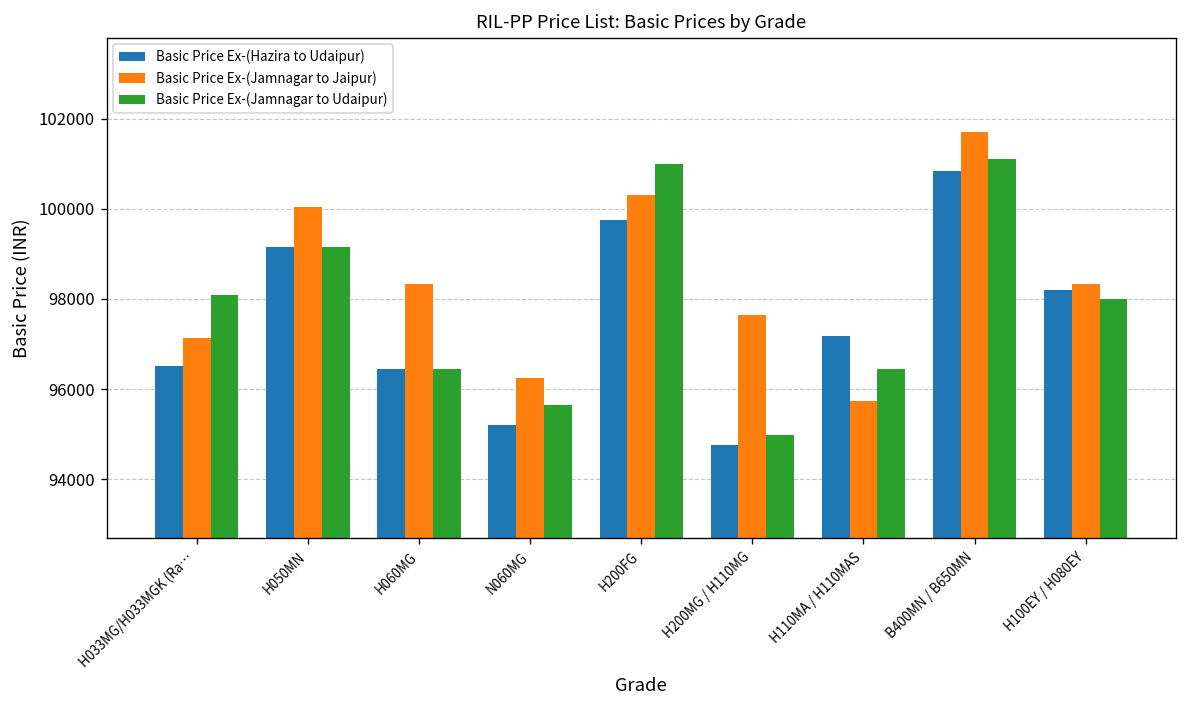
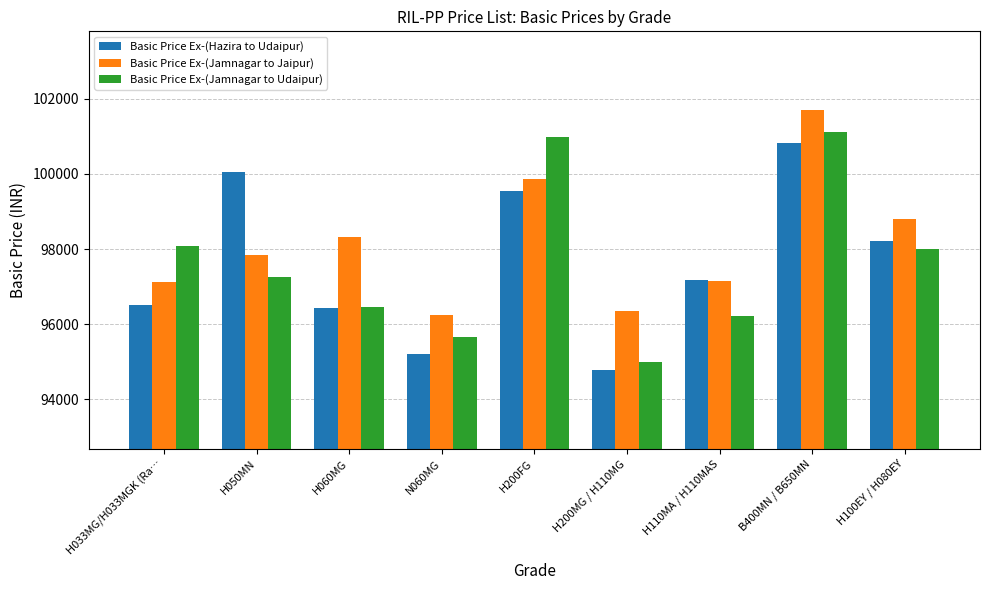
  {
    "Basic Price Ex-(Hazira to Udaipur)": {
      "H033MG/H033MGK (Ra…": 96500,
-     "H050MN": 99200,
+     "H050MN": 100100,
      "H060MG": 96400,
      "N060MG": 95200,
-     "H200FG": 99800,
+     "H200FG": 99500,
      "H200MG / H110MG": 94800,
      "H110MA / H110MAS": 97200,
      "B400MN / B650MN": 100800,
      "H100EY / H080EY": 98200
    },
    "Basic Price Ex-(Jamnagar to Jaipur)": {
      "H033MG/H033MGK (Ra…": 97100,
-     "H050MN": 100000,
+     "H050MN": 97900,
      "H060MG": 98300,
      "N060MG": 96300,
-     "H200FG": 100300,
-     "H200MG / H110MG": 97600,
-     "H110MA / H110MAS": 95700,
+     "H200FG": 99900,
+     "H200MG / H110MG": 96400,
+     "H110MA / H110MAS": 97100,
      "B400MN / B650MN": 101700,
-     "H100EY / H080EY": 98300
+     "H100EY / H080EY": 98800
    },
    "Basic Price Ex-(Jamnagar to Udaipur)": {
      "H033MG/H033MGK (Ra…": 98100,
-     "H050MN": 99100,
+     "H050MN": 97300,
      "H060MG": 96400,
      "N060MG": 95600,
      "H200FG": 101000,
      "H200MG / H110MG": 95000,
-     "H110MA / H110MAS": 96400,
+     "H110MA / H110MAS": 96200,
      "B400MN / B650MN": 101100,
      "H100EY / H080EY": 98000
    }
  }
